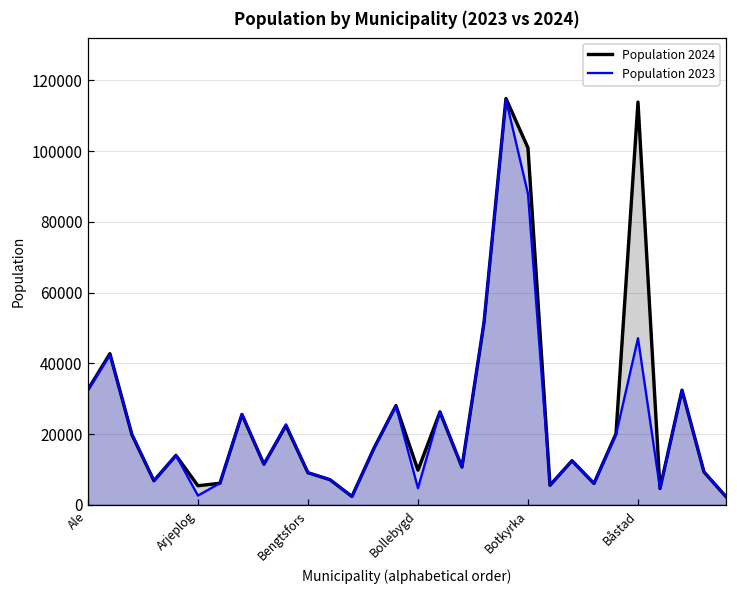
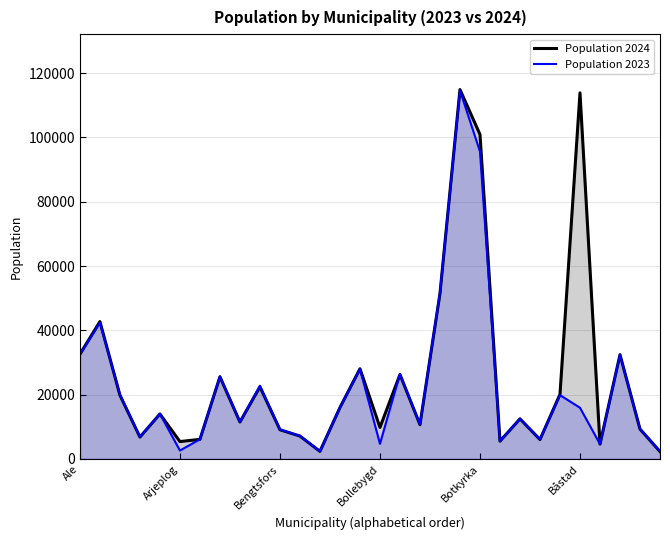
  {
    "Population 2024": {
      "Arjeplog": 5000,
      "Bollebygd": 10000,
      "Botkyrka": 101000,
      "Båstad": 114000
    },
    "Population 2023": {
      "Arjeplog": 3000,
      "Bollebygd": 5000,
-     "Botkyrka": 88000,
-     "Båstad": 47000
+     "Botkyrka": 96000,
+     "Båstad": 16000
    }
  }
